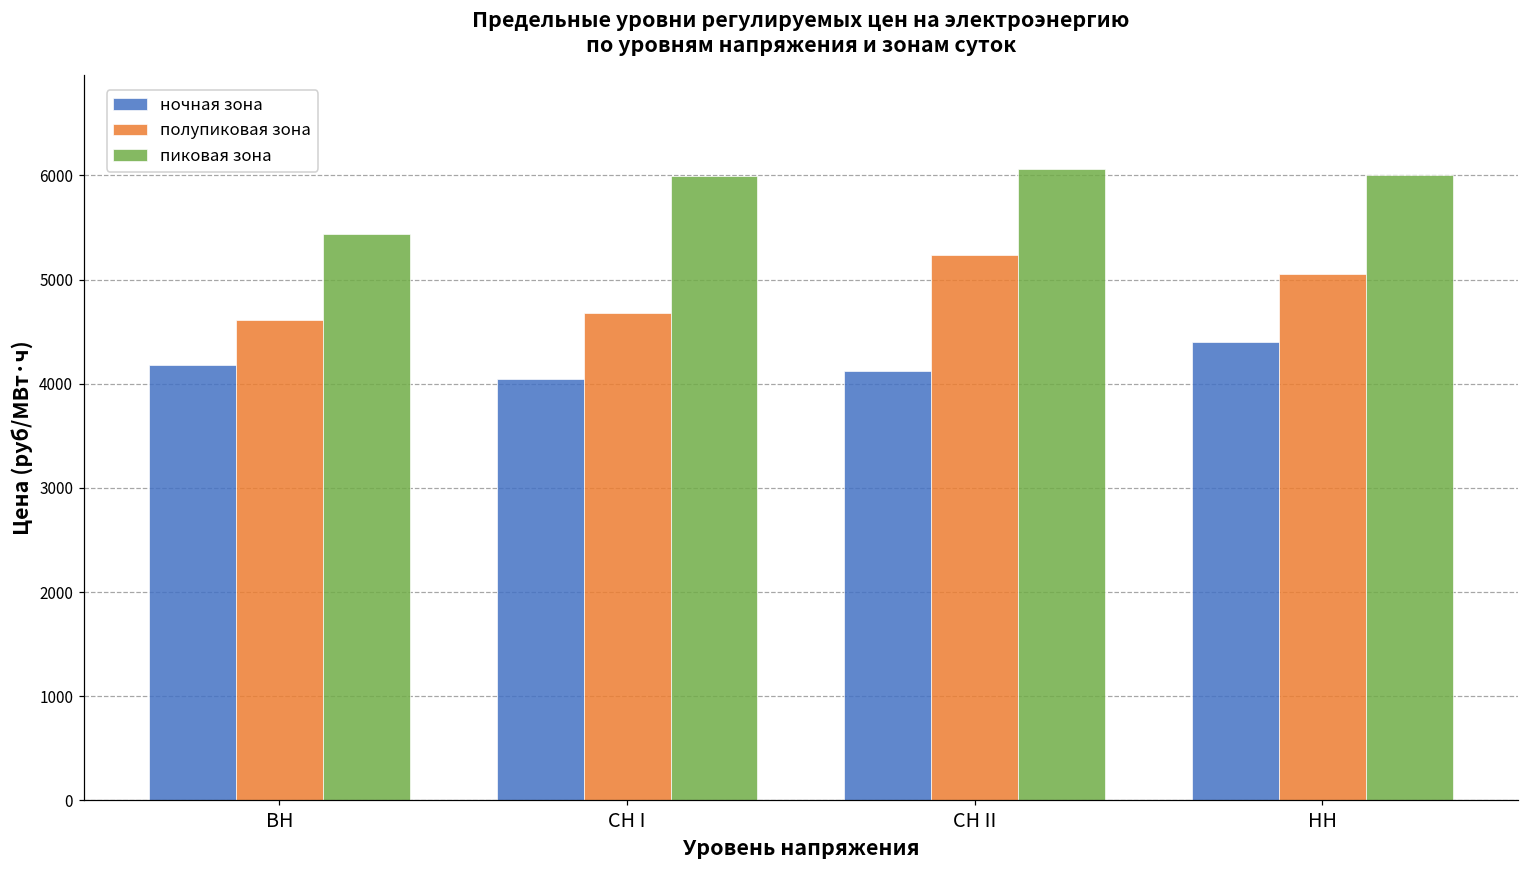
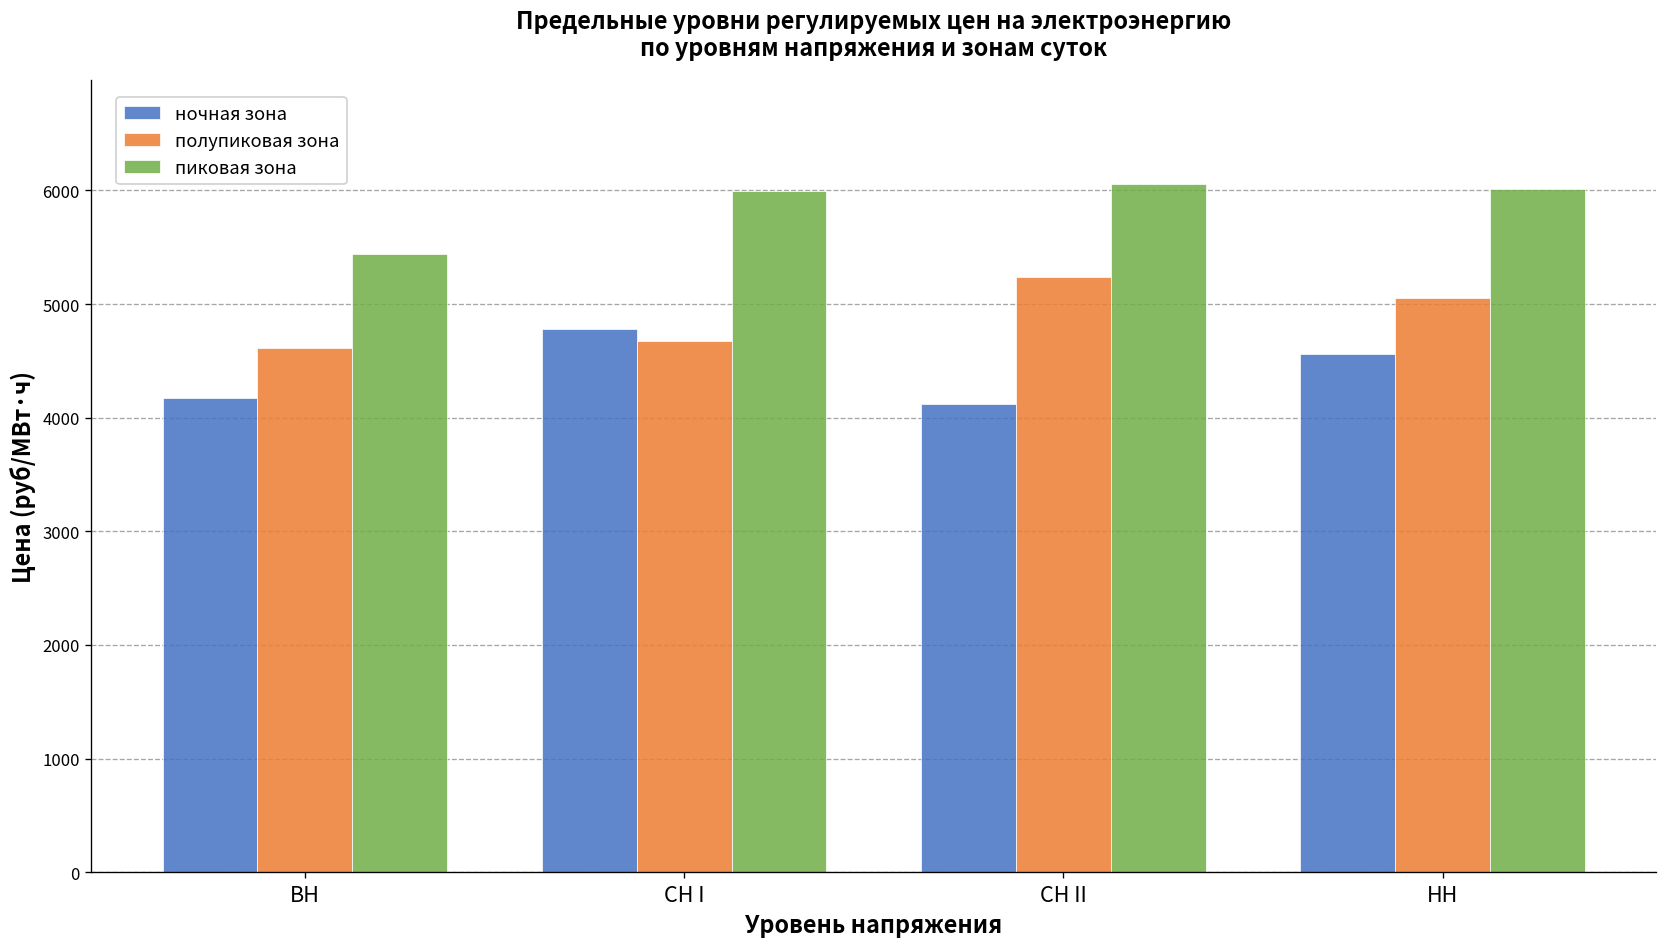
  {
    "ночная зона": {
      "ВН": 4200,
-     "СН I": 4000,
+     "СН I": 4800,
      "СН II": 4100,
-     "НН": 4400
+     "НН": 4600
    },
    "полупиковая зона": {
      "ВН": 4600,
      "СН I": 4700,
      "СН II": 5200,
      "НН": 5100
    },
    "пиковая зона": {
      "ВН": 5400,
      "СН I": 6000,
      "СН II": 6100,
      "НН": 6000
    }
  }
